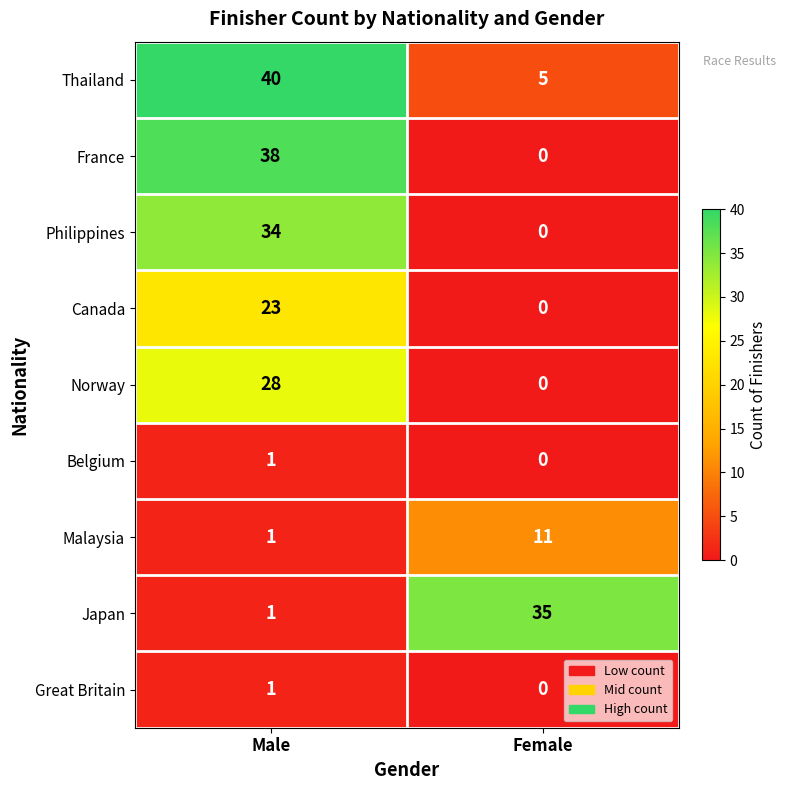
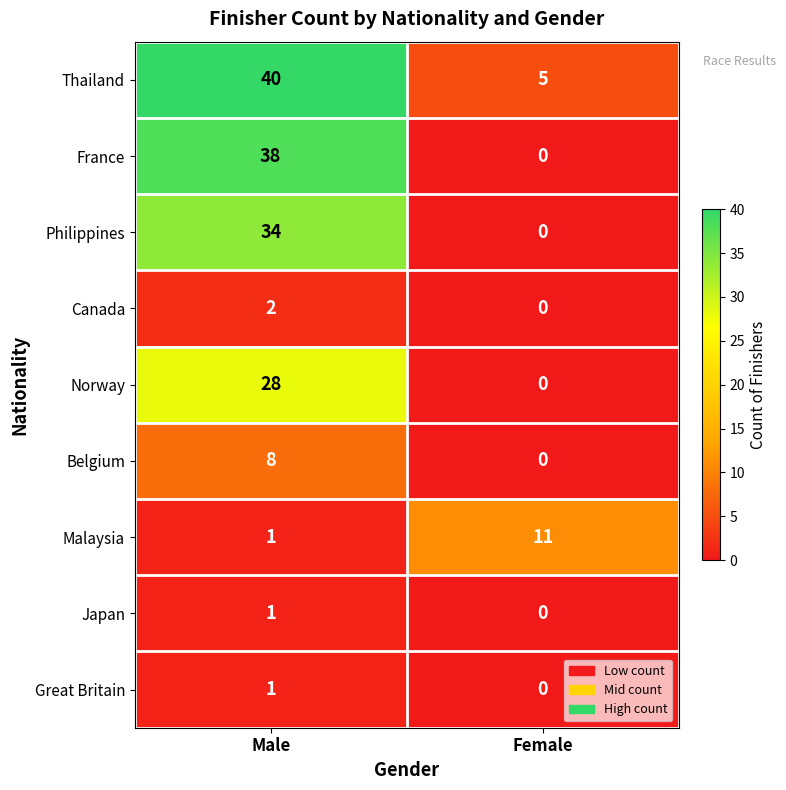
  {
    "Thailand": {
      "Male": 40,
      "Female": 5
    },
    "France": {
      "Male": 38,
      "Female": 0
    },
    "Philippines": {
      "Male": 34,
      "Female": 0
    },
    "Canada": {
-     "Male": 23,
+     "Male": 2,
      "Female": 0
    },
    "Norway": {
      "Male": 28,
      "Female": 0
    },
    "Belgium": {
-     "Male": 1,
+     "Male": 8,
      "Female": 0
    },
    "Malaysia": {
      "Male": 1,
      "Female": 11
    },
    "Japan": {
      "Male": 1,
-     "Female": 35
+     "Female": 0
    },
    "Great Britain": {
      "Male": 1,
      "Female": 0
    }
  }
